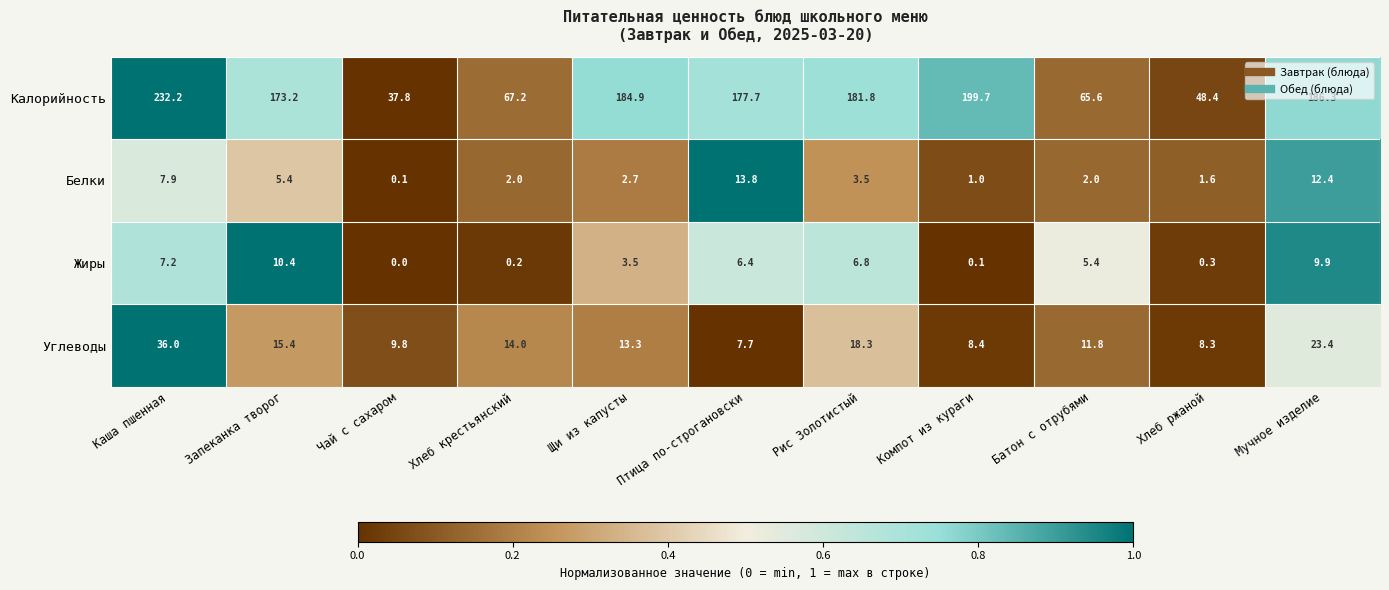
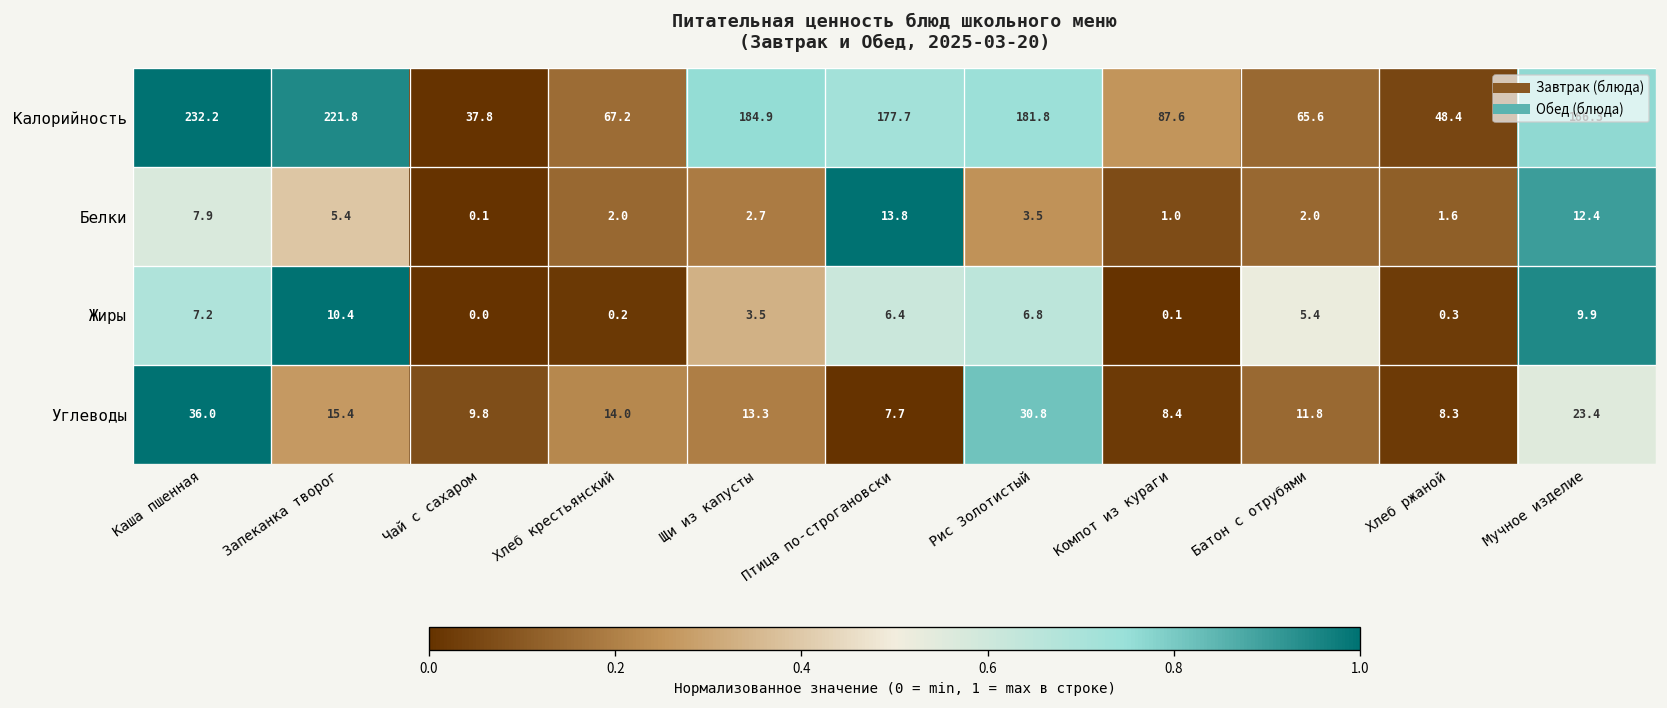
  {
    "Калорийность": {
      "Каша пшенная": 232.2,
-     "Запеканка творог": 173.2,
+     "Запеканка творог": 221.8,
      "Чай с сахаром": 37.8,
      "Хлеб крестьянский": 67.2,
      "Щи из капусты": 184.9,
      "Птица по-строгановски": 177.7,
      "Рис Золотистый": 181.8,
-     "Компот из кураги": 199.7,
+     "Компот из кураги": 87.6,
      "Батон с отрубями": 65.6,
      "Хлеб ржаной": 48.4
    },
    "Белки": {
      "Каша пшенная": 7.9,
      "Запеканка творог": 5.4,
      "Чай с сахаром": 0.1,
      "Хлеб крестьянский": 2.0,
      "Щи из капусты": 2.7,
      "Птица по-строгановски": 13.8,
      "Рис Золотистый": 3.5,
      "Компот из кураги": 1.0,
      "Батон с отрубями": 2.0,
      "Хлеб ржаной": 1.6,
      "Мучное изделие": 12.4
    },
    "Жиры": {
      "Каша пшенная": 7.2,
      "Запеканка творог": 10.4,
      "Чай с сахаром": 0.0,
      "Хлеб крестьянский": 0.2,
      "Щи из капусты": 3.5,
      "Птица по-строгановски": 6.4,
      "Рис Золотистый": 6.8,
      "Компот из кураги": 0.1,
      "Батон с отрубями": 5.4,
      "Хлеб ржаной": 0.3,
      "Мучное изделие": 9.9
    },
    "Углеводы": {
      "Каша пшенная": 36.0,
      "Запеканка творог": 15.4,
      "Чай с сахаром": 9.8,
      "Хлеб крестьянский": 14.0,
      "Щи из капусты": 13.3,
      "Птица по-строгановски": 7.7,
-     "Рис Золотистый": 18.3,
+     "Рис Золотистый": 30.8,
      "Компот из кураги": 8.4,
      "Батон с отрубями": 11.8,
      "Хлеб ржаной": 8.3,
      "Мучное изделие": 23.4
    }
  }
